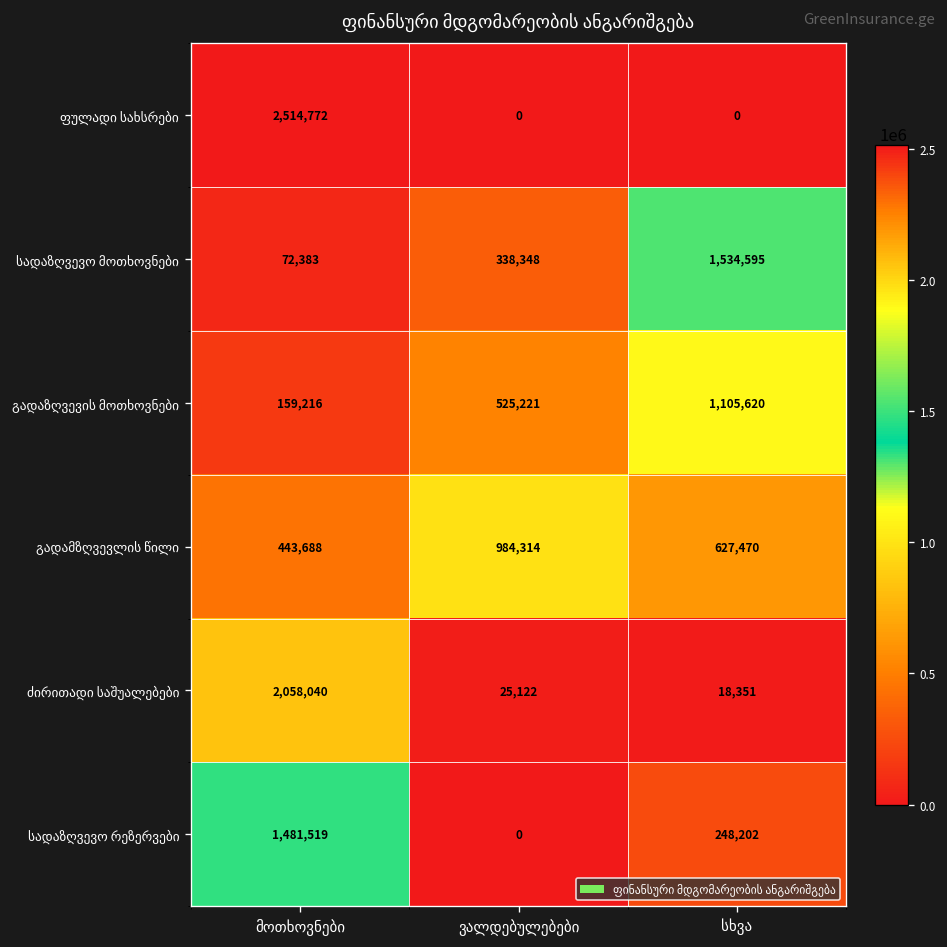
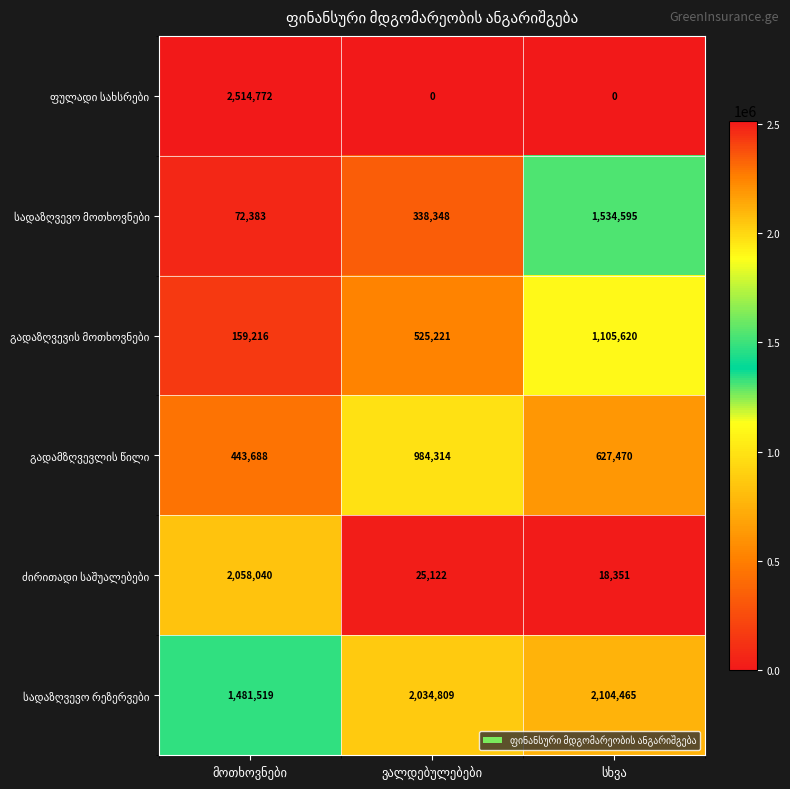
  {
    "ფულადი სახსრები": {
      "მოთხოვნები": "2,514,772",
      "ვალდებულებები": "0",
      "სხვა": "0"
    },
    "სადაზღვევო მოთხოვნები": {
      "მოთხოვნები": "72,383",
      "ვალდებულებები": "338,348",
      "სხვა": "1,534,595"
    },
    "გადაზღვევის მოთხოვნები": {
      "მოთხოვნები": "159,216",
      "ვალდებულებები": "525,221",
      "სხვა": "1,105,620"
    },
    "გადამზღვევლის წილი": {
      "მოთხოვნები": "443,688",
      "ვალდებულებები": "984,314",
      "სხვა": "627,470"
    },
    "ძირითადი საშუალებები": {
      "მოთხოვნები": "2,058,040",
      "ვალდებულებები": "25,122",
      "სხვა": "18,351"
    },
    "სადაზღვევო რეზერვები": {
      "მოთხოვნები": "1,481,519",
-     "ვალდებულებები": "0",
-     "სხვა": "248,202"
+     "ვალდებულებები": "2,034,809",
+     "სხვა": "2,104,465"
    }
  }
